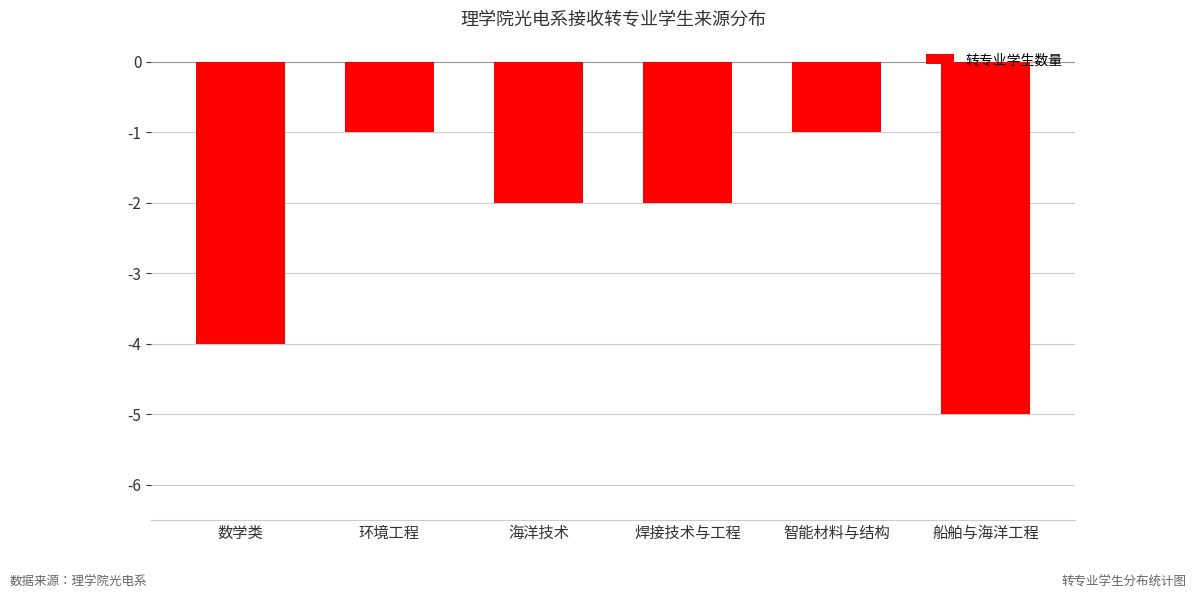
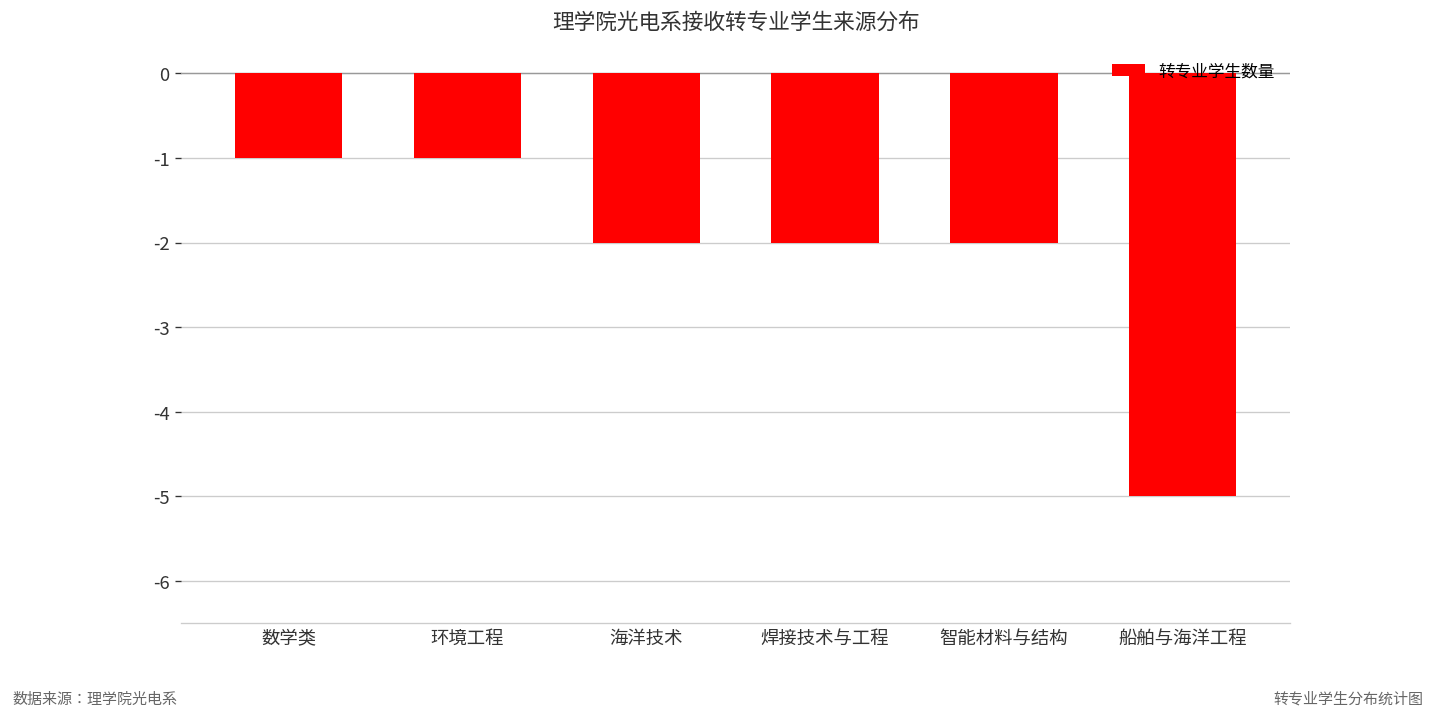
  {
-   "数学类": -4,
+   "数学类": -1,
    "环境工程": -1,
    "海洋技术": -2,
    "焊接技术与工程": -2,
-   "智能材料与结构": -1,
+   "智能材料与结构": -2,
    "船舶与海洋工程": -5
  }
